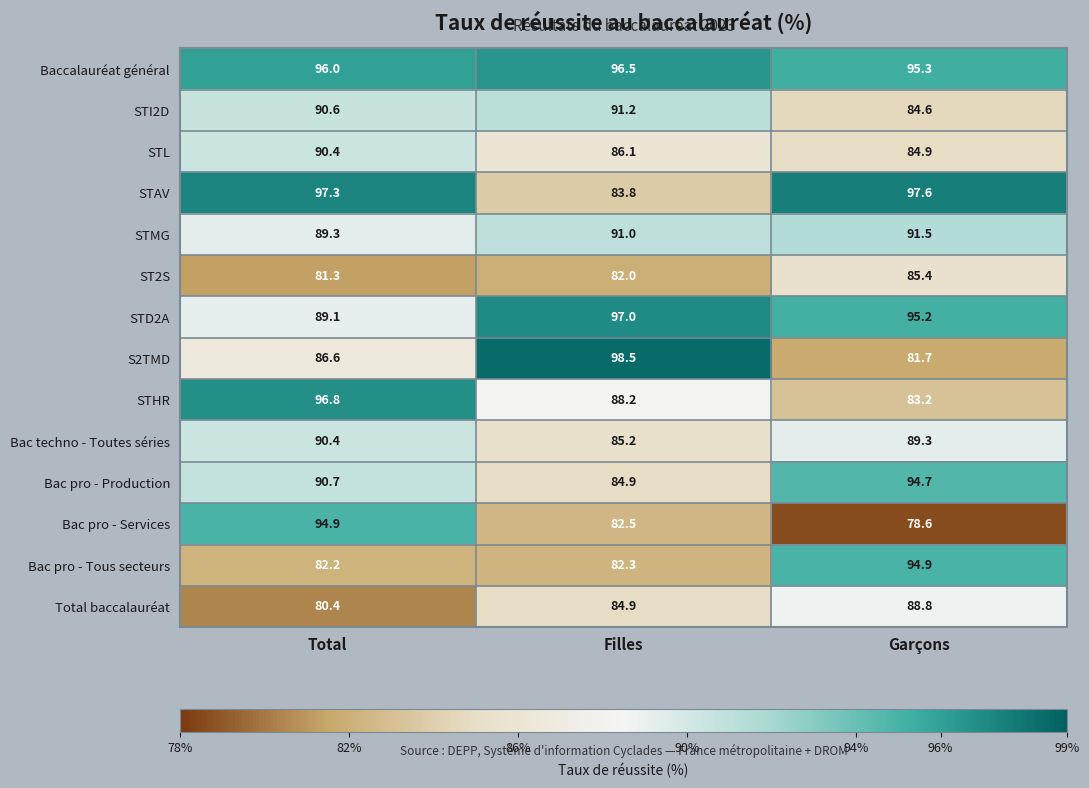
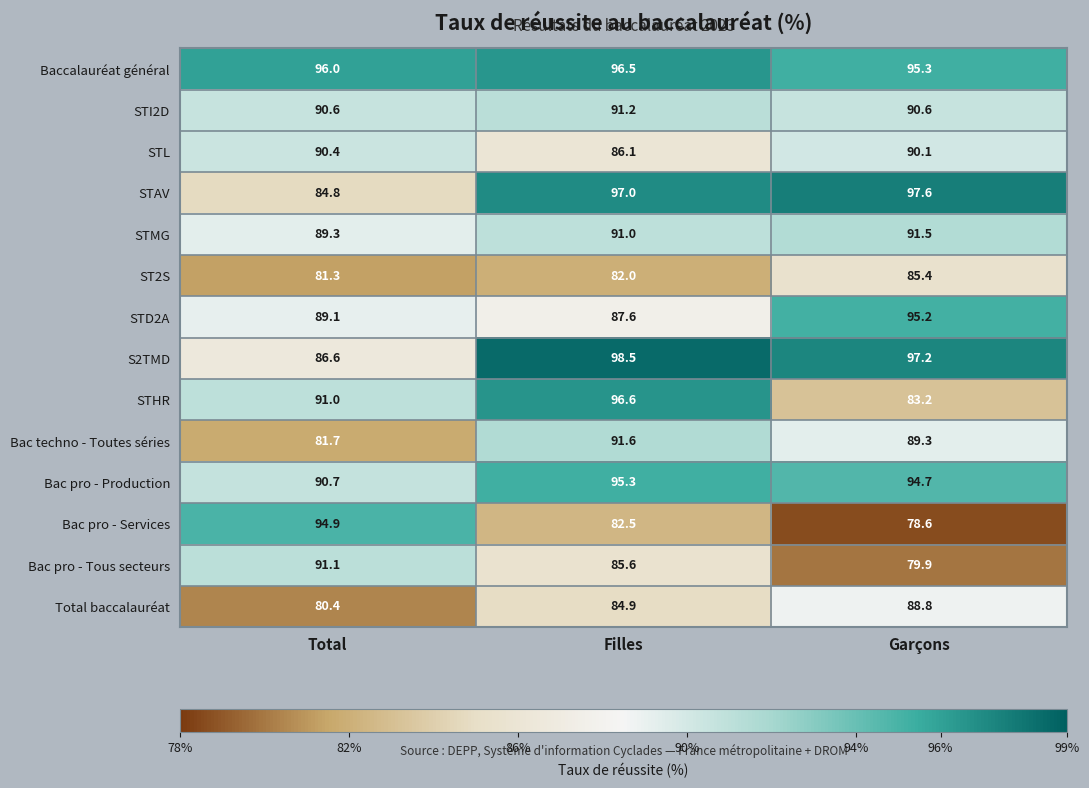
  {
    "Baccalauréat général": {
      "Total": 96.0,
      "Filles": 96.5,
      "Garçons": 95.3
    },
    "STI2D": {
      "Total": 90.6,
      "Filles": 91.2,
-     "Garçons": 84.6
+     "Garçons": 90.6
    },
    "STL": {
      "Total": 90.4,
      "Filles": 86.1,
-     "Garçons": 84.9
+     "Garçons": 90.1
    },
    "STAV": {
-     "Total": 97.3,
-     "Filles": 83.8,
+     "Total": 84.8,
+     "Filles": 97.0,
      "Garçons": 97.6
    },
    "STMG": {
      "Total": 89.3,
      "Filles": 91.0,
      "Garçons": 91.5
    },
    "ST2S": {
      "Total": 81.3,
      "Filles": 82.0,
      "Garçons": 85.4
    },
    "STD2A": {
      "Total": 89.1,
-     "Filles": 97.0,
+     "Filles": 87.6,
      "Garçons": 95.2
    },
    "S2TMD": {
      "Total": 86.6,
      "Filles": 98.5,
-     "Garçons": 81.7
+     "Garçons": 97.2
    },
    "STHR": {
-     "Total": 96.8,
-     "Filles": 88.2,
+     "Total": 91.0,
+     "Filles": 96.6,
      "Garçons": 83.2
    },
    "Bac techno - Toutes séries": {
-     "Total": 90.4,
-     "Filles": 85.2,
+     "Total": 81.7,
+     "Filles": 91.6,
      "Garçons": 89.3
    },
    "Bac pro - Production": {
      "Total": 90.7,
-     "Filles": 84.9,
+     "Filles": 95.3,
      "Garçons": 94.7
    },
    "Bac pro - Services": {
      "Total": 94.9,
      "Filles": 82.5,
      "Garçons": 78.6
    },
    "Bac pro - Tous secteurs": {
-     "Total": 82.2,
-     "Filles": 82.3,
-     "Garçons": 94.9
+     "Total": 91.1,
+     "Filles": 85.6,
+     "Garçons": 79.9
    },
    "Total baccalauréat": {
      "Total": 80.4,
      "Filles": 84.9,
      "Garçons": 88.8
    }
  }
